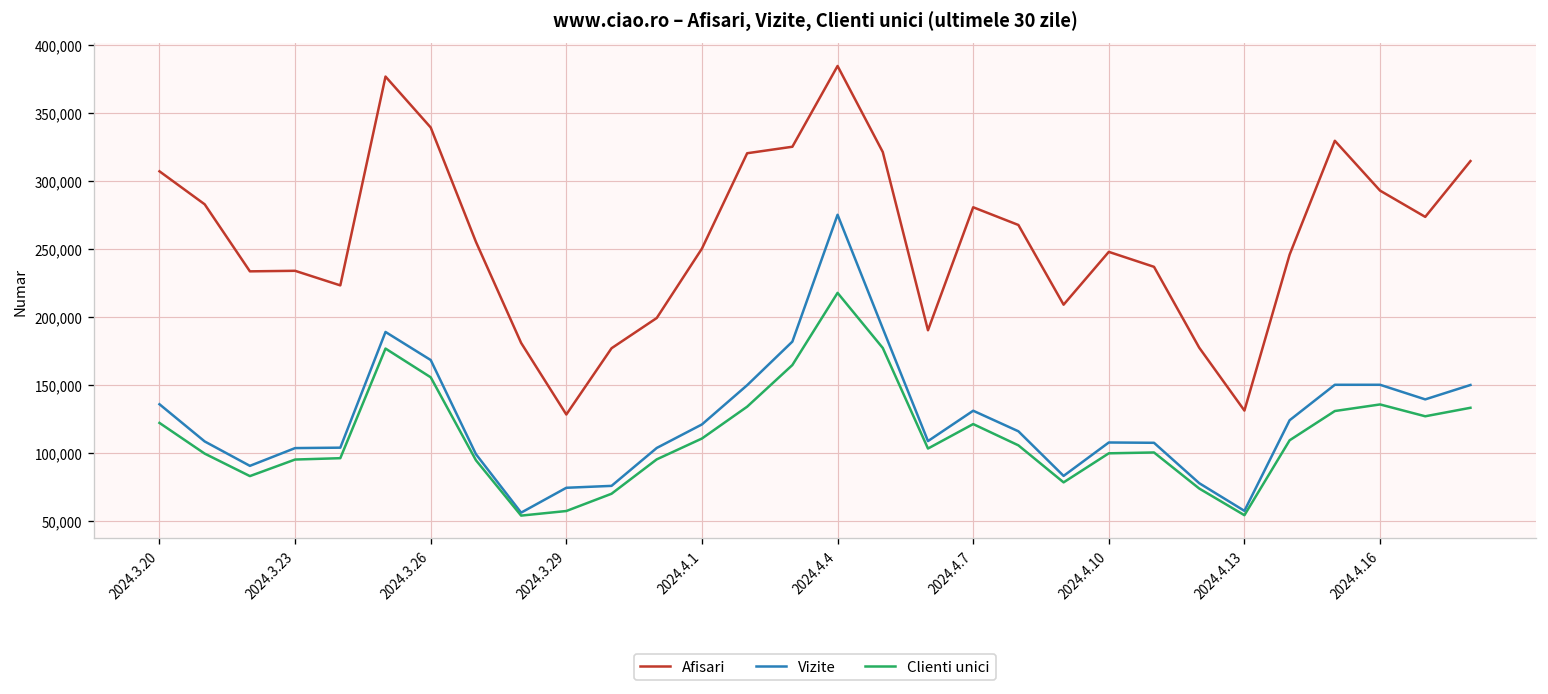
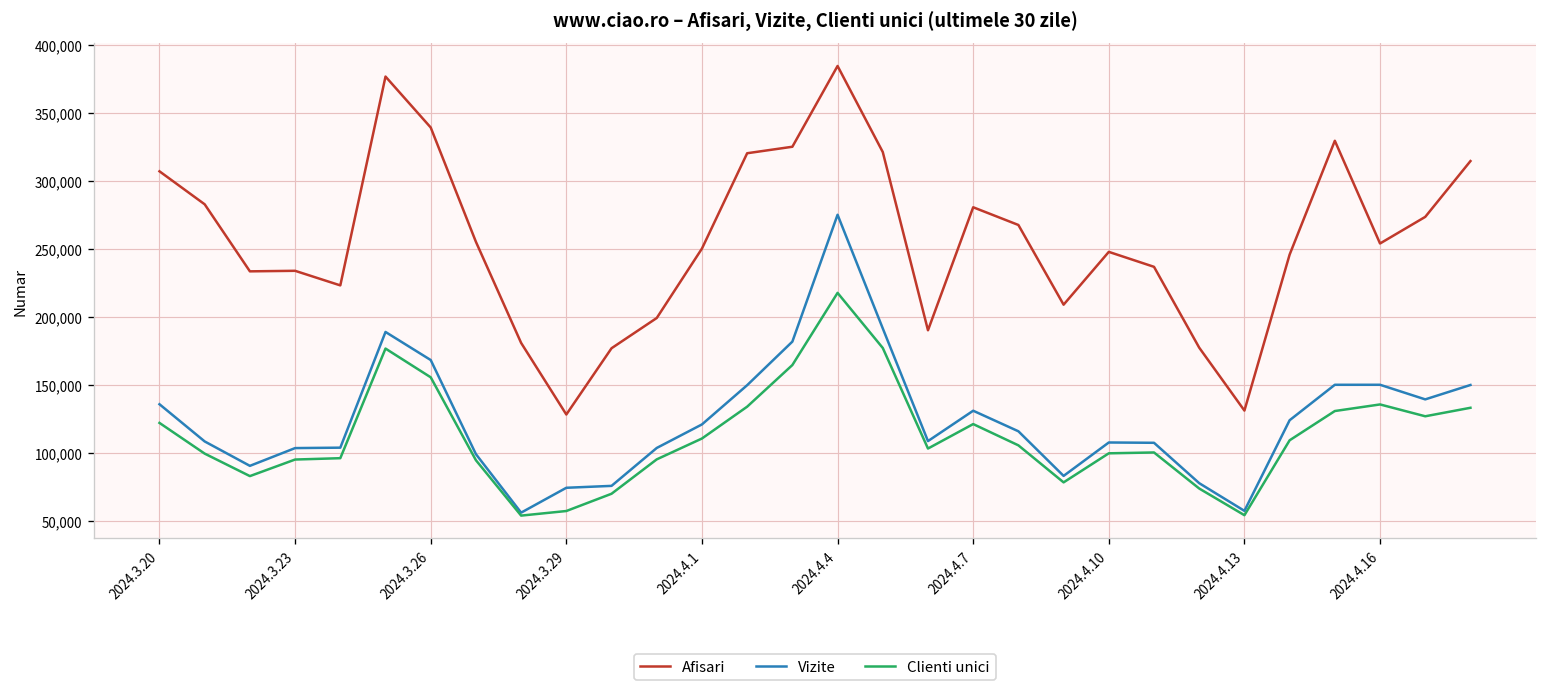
  {
    "Afisari": {
      "2024.3.20": "307,000",
      "2024.3.23": "234,000",
      "2024.3.26": "340,000",
      "2024.3.29": "128,000",
      "2024.4.1": "250,000",
      "2024.4.4": "385,000",
      "2024.4.7": "281,000",
      "2024.4.10": "248,000",
      "2024.4.13": "131,000",
-     "2024.4.16": "293,000"
+     "2024.4.16": "254,000"
    },
    "Vizite": {
      "2024.3.20": "136,000",
      "2024.3.23": "104,000",
      "2024.3.26": "168,000",
      "2024.3.29": "74,000",
      "2024.4.1": "121,000",
      "2024.4.4": "275,000",
      "2024.4.7": "131,000",
      "2024.4.10": "108,000",
      "2024.4.13": "57,000",
      "2024.4.16": "150,000"
    },
    "Clienti unici": {
      "2024.3.20": "122,000",
      "2024.3.23": "95,000",
      "2024.3.26": "156,000",
      "2024.3.29": "57,000",
      "2024.4.1": "111,000",
      "2024.4.4": "218,000",
      "2024.4.7": "121,000",
      "2024.4.10": "100,000",
      "2024.4.13": "54,000",
      "2024.4.16": "136,000"
    }
  }
